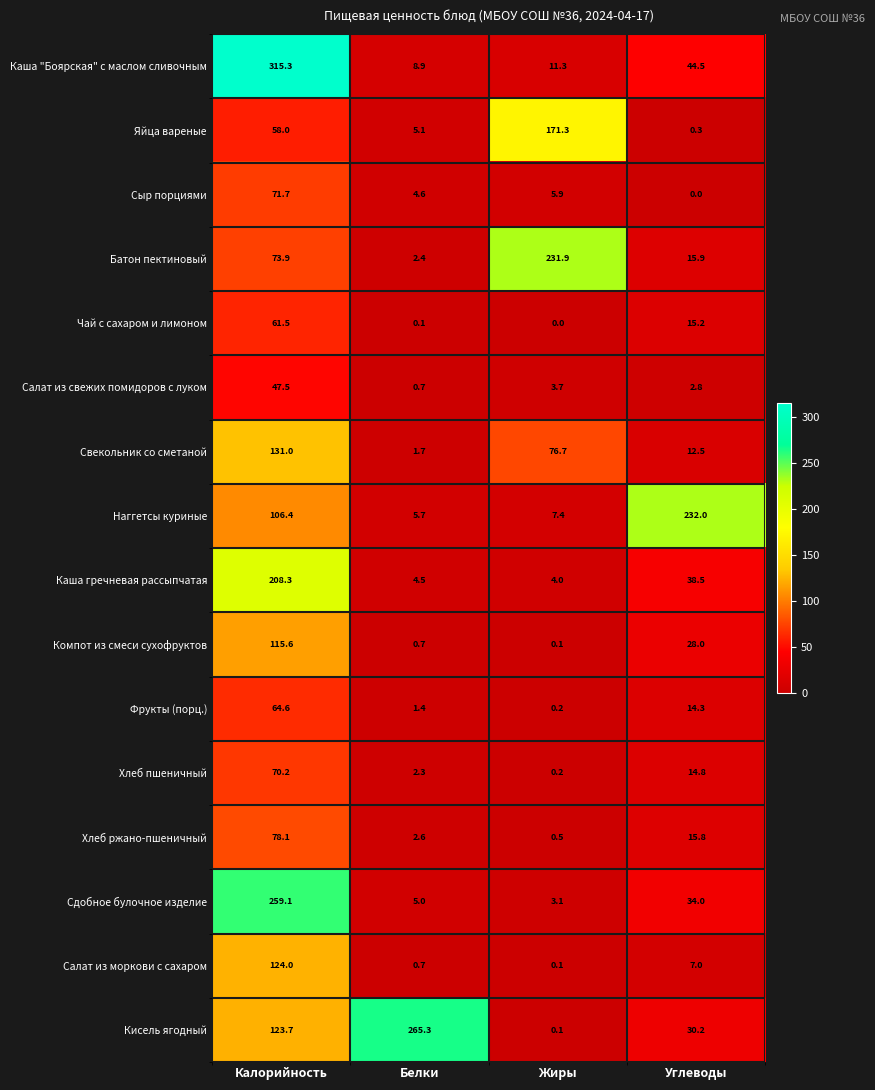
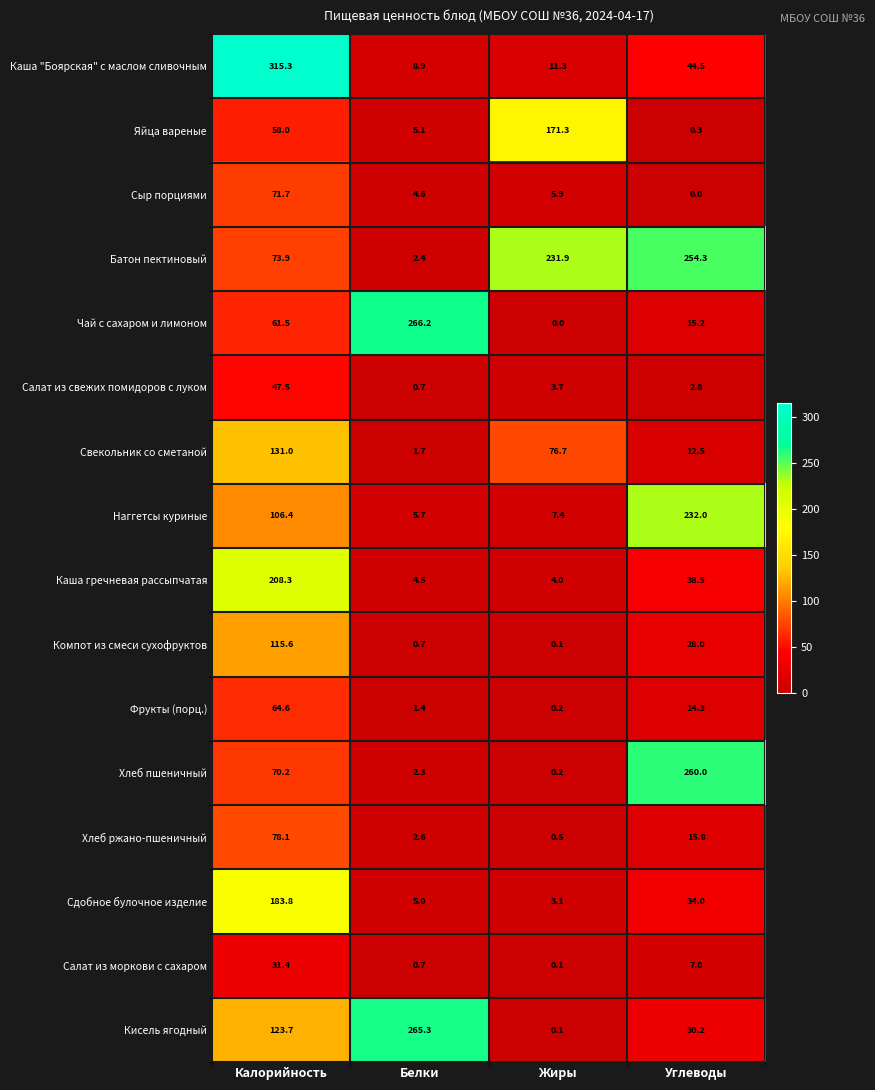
  {
    "Каша \"Боярская\" с маслом сливочным": {
      "Калорийность": 315.3,
      "Белки": 8.9,
      "Жиры": 11.3,
      "Углеводы": 44.5
    },
    "Яйца вареные": {
      "Калорийность": 58.0,
      "Белки": 5.1,
      "Жиры": 171.3,
      "Углеводы": 0.3
    },
    "Сыр порциями": {
      "Калорийность": 71.7,
      "Белки": 4.6,
      "Жиры": 5.9,
      "Углеводы": 0.0
    },
    "Батон пектиновый": {
      "Калорийность": 73.9,
      "Белки": 2.4,
      "Жиры": 231.9,
-     "Углеводы": 15.9
+     "Углеводы": 254.3
    },
    "Чай с сахаром и лимоном": {
      "Калорийность": 61.5,
-     "Белки": 0.1,
+     "Белки": 266.2,
      "Жиры": 0.0,
      "Углеводы": 15.2
    },
    "Салат из свежих помидоров с луком": {
      "Калорийность": 47.5,
      "Белки": 0.7,
      "Жиры": 3.7,
      "Углеводы": 2.8
    },
    "Свекольник со сметаной": {
      "Калорийность": 131.0,
      "Белки": 1.7,
      "Жиры": 76.7,
      "Углеводы": 12.5
    },
    "Наггетсы куриные": {
      "Калорийность": 106.4,
      "Белки": 5.7,
      "Жиры": 7.4,
      "Углеводы": 232.0
    },
    "Каша гречневая рассыпчатая": {
      "Калорийность": 208.3,
      "Белки": 4.5,
      "Жиры": 4.0,
      "Углеводы": 38.5
    },
    "Компот из смеси сухофруктов": {
      "Калорийность": 115.6,
      "Белки": 0.7,
      "Жиры": 0.1,
      "Углеводы": 28.0
    },
    "Фрукты (порц.)": {
      "Калорийность": 64.6,
      "Белки": 1.4,
      "Жиры": 0.2,
      "Углеводы": 14.3
    },
    "Хлеб пшеничный": {
      "Калорийность": 70.2,
      "Белки": 2.3,
      "Жиры": 0.2,
-     "Углеводы": 14.8
+     "Углеводы": 260.0
    },
    "Хлеб ржано-пшеничный": {
      "Калорийность": 78.1,
      "Белки": 2.6,
      "Жиры": 0.5,
      "Углеводы": 15.8
    },
    "Сдобное булочное изделие": {
-     "Калорийность": 259.1,
+     "Калорийность": 183.8,
      "Белки": 5.0,
      "Жиры": 3.1,
      "Углеводы": 34.0
    },
    "Салат из моркови с сахаром": {
-     "Калорийность": 124.0,
+     "Калорийность": 31.4,
      "Белки": 0.7,
      "Жиры": 0.1,
      "Углеводы": 7.0
    },
    "Кисель ягодный": {
      "Калорийность": 123.7,
      "Белки": 265.3,
      "Жиры": 0.1,
      "Углеводы": 30.2
    }
  }
